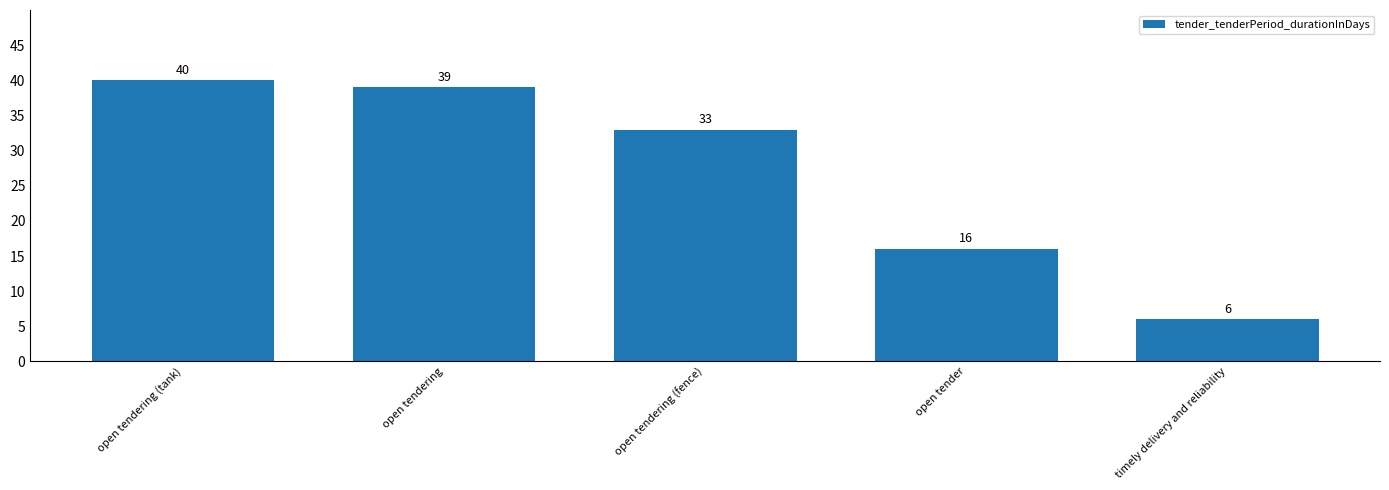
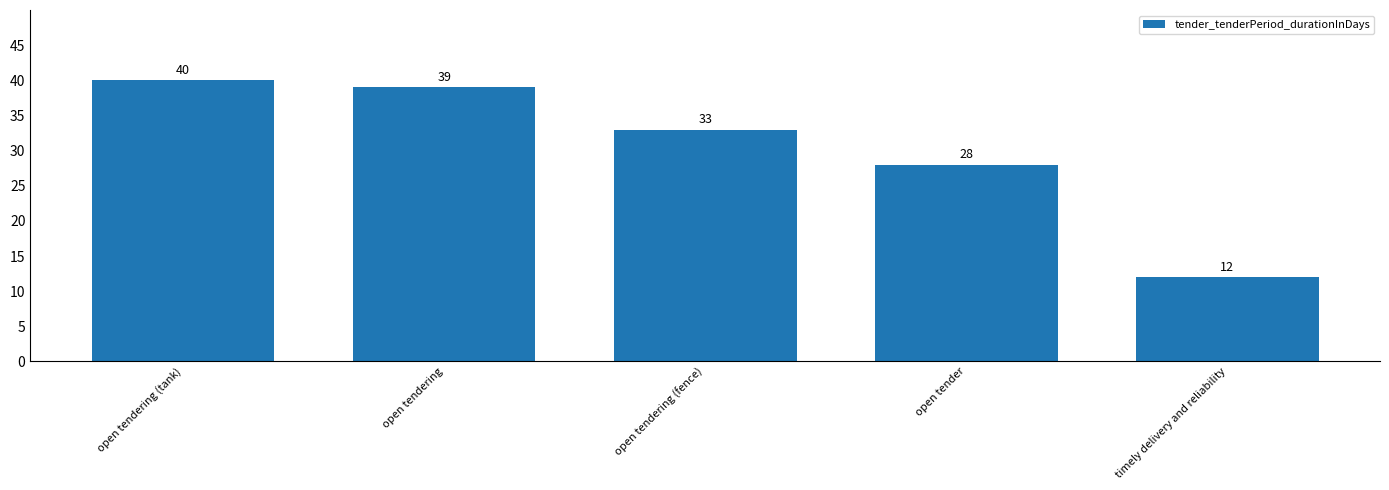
  {
    "open tendering (tank)": 40,
    "open tendering": 39,
    "open tendering (fence)": 33,
-   "open tender": 16,
-   "timely delivery and reliability": 6
+   "open tender": 28,
+   "timely delivery and reliability": 12
  }
